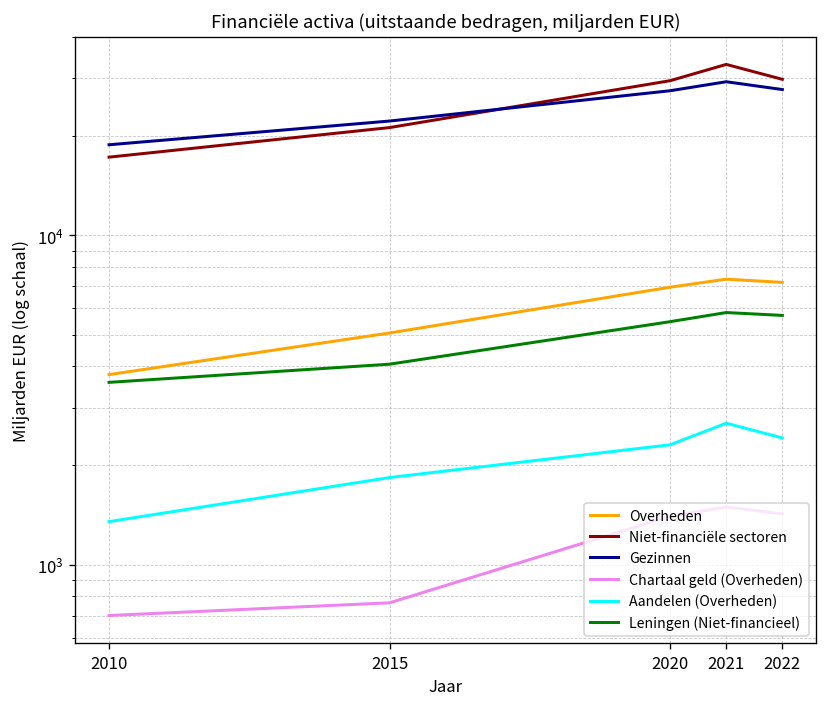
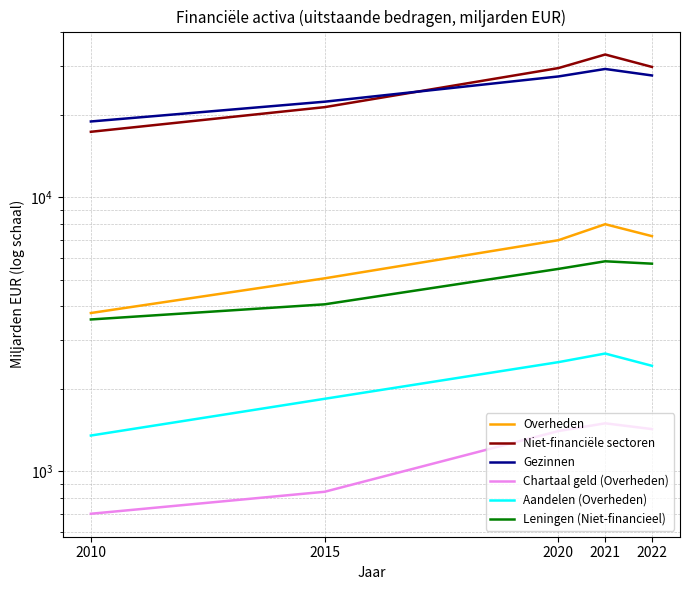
  {
    "Overheden": {
      "2010": 3800,
      "2015": 5100,
      "2020": 7000,
-     "2021": 7400,
+     "2021": 8000,
      "2022": 7200
    },
    "Niet-financiële sectoren": {
      "2010": 17000,
      "2015": 21000,
      "2020": 30000,
      "2021": 33000,
      "2022": 30000
    },
    "Gezinnen": {
      "2010": 19000,
      "2015": 22000,
      "2020": 28000,
      "2021": 29000,
      "2022": 28000
    },
    "Chartaal geld (Overheden)": {
      "2010": 700,
-     "2015": 770
+     "2015": 840
    },
    "Aandelen (Overheden)": {
      "2010": 1400,
      "2015": 1800,
-     "2020": 2300,
+     "2020": 2500,
      "2021": 2700,
      "2022": 2400
    },
    "Leningen (Niet-financieel)": {
      "2010": 3600,
      "2015": 4100,
      "2020": 5500,
      "2021": 5800,
      "2022": 5700
    }
  }
